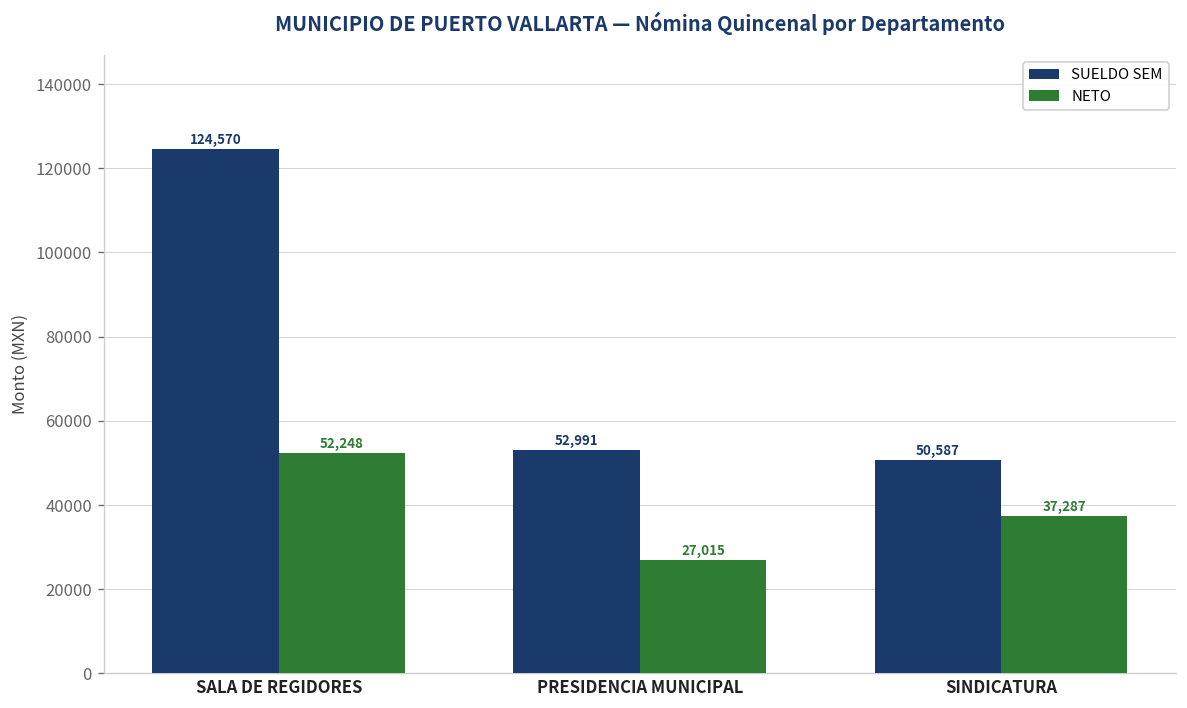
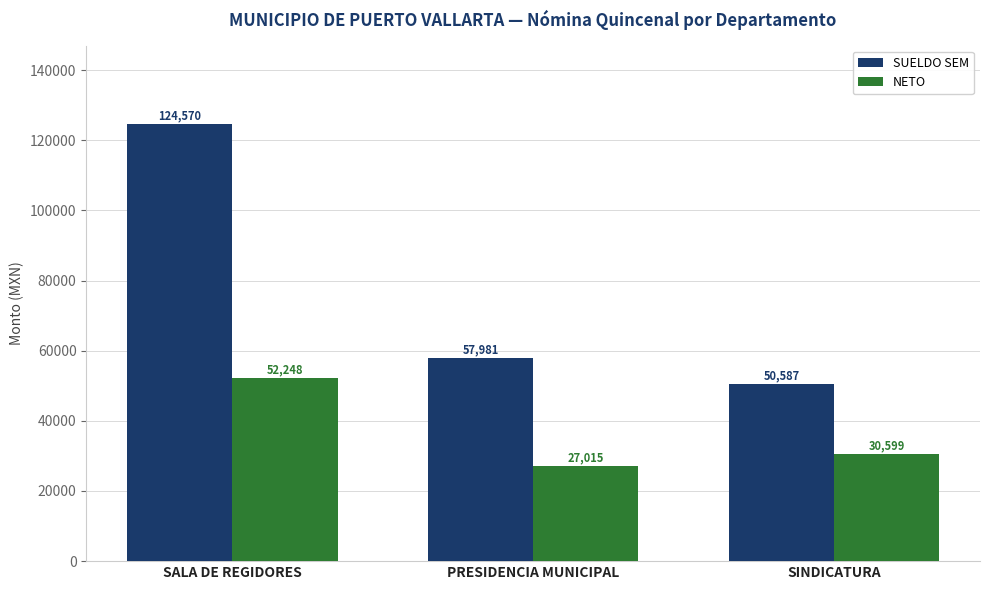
  {
    "SUELDO SEM": {
      "SALA DE REGIDORES": "124,570",
-     "PRESIDENCIA MUNICIPAL": "52,991",
+     "PRESIDENCIA MUNICIPAL": "57,981",
      "SINDICATURA": "50,587"
    },
    "NETO": {
      "SALA DE REGIDORES": "52,248",
      "PRESIDENCIA MUNICIPAL": "27,015",
-     "SINDICATURA": "37,287"
+     "SINDICATURA": "30,599"
    }
  }
